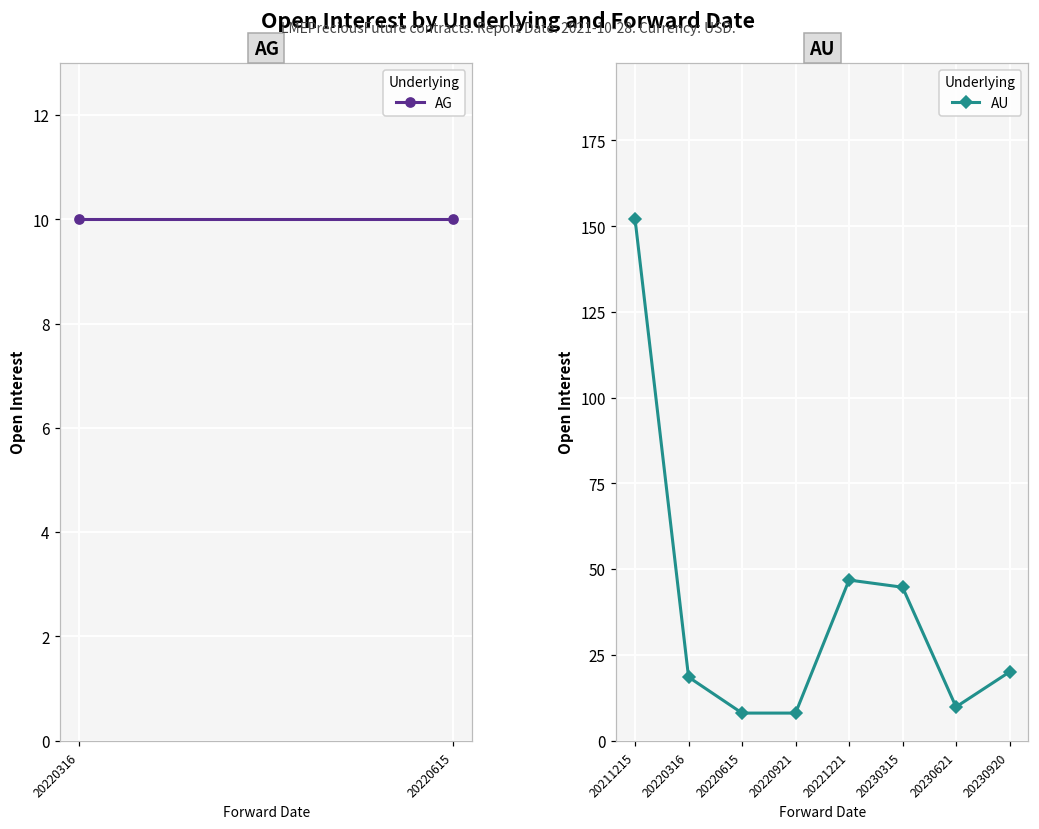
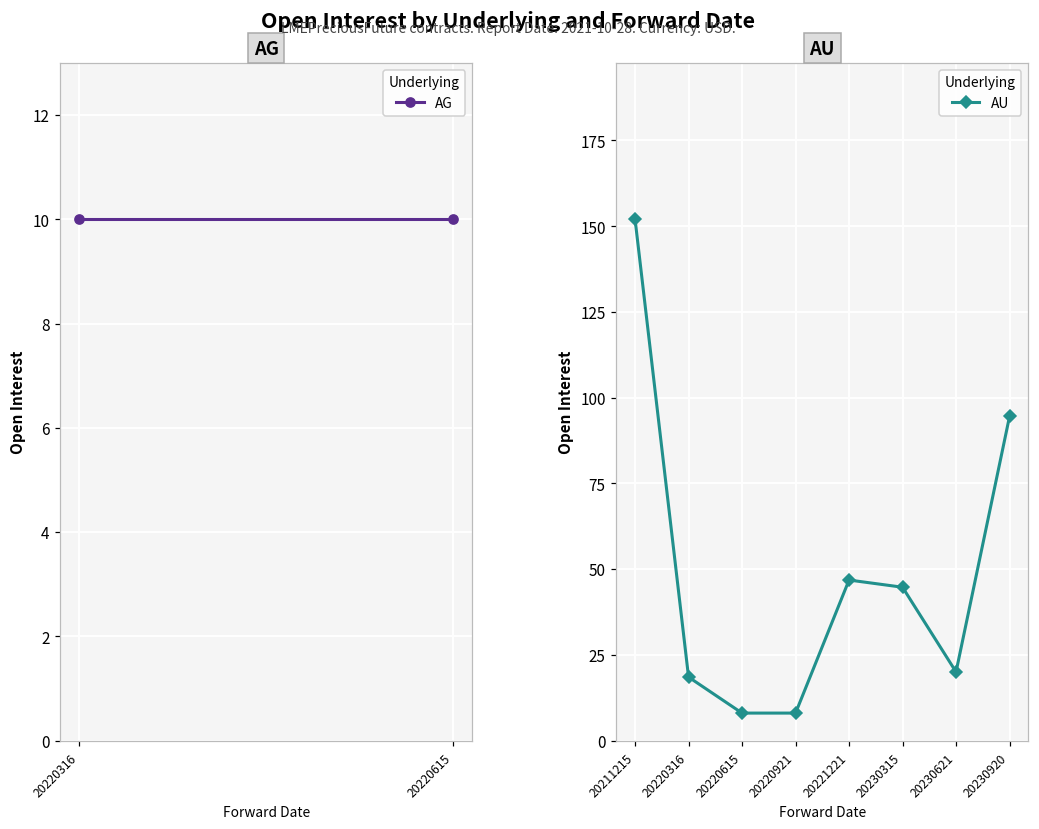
  {
    "AG": {
      "20220316": 10.0,
      "20220615": 10.0
    },
    "AU": {
      "20211215": 152,
      "20220316": 19,
      "20220615": 8,
      "20220921": 8,
      "20221221": 47,
      "20230315": 45,
-     "20230621": 10,
-     "20230920": 20
+     "20230621": 20,
+     "20230920": 95
    }
  }
